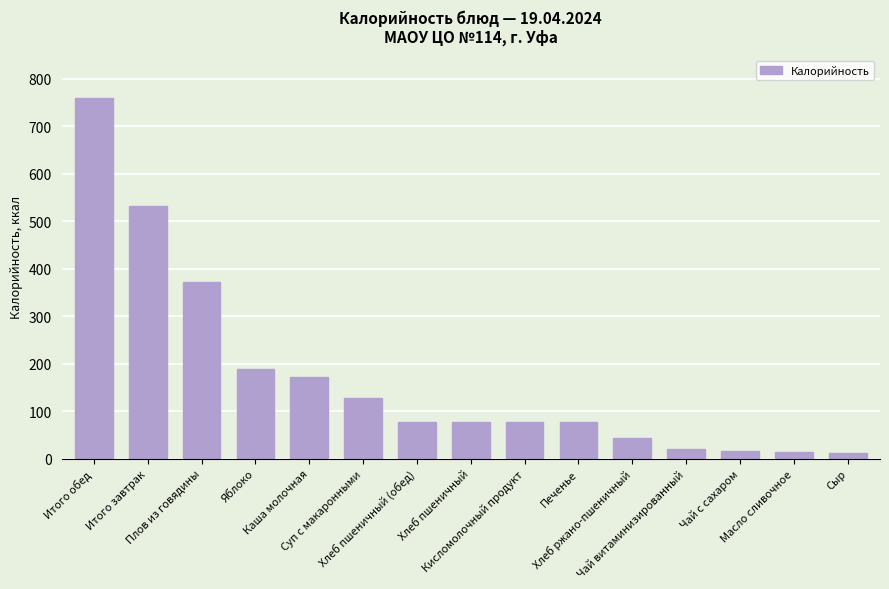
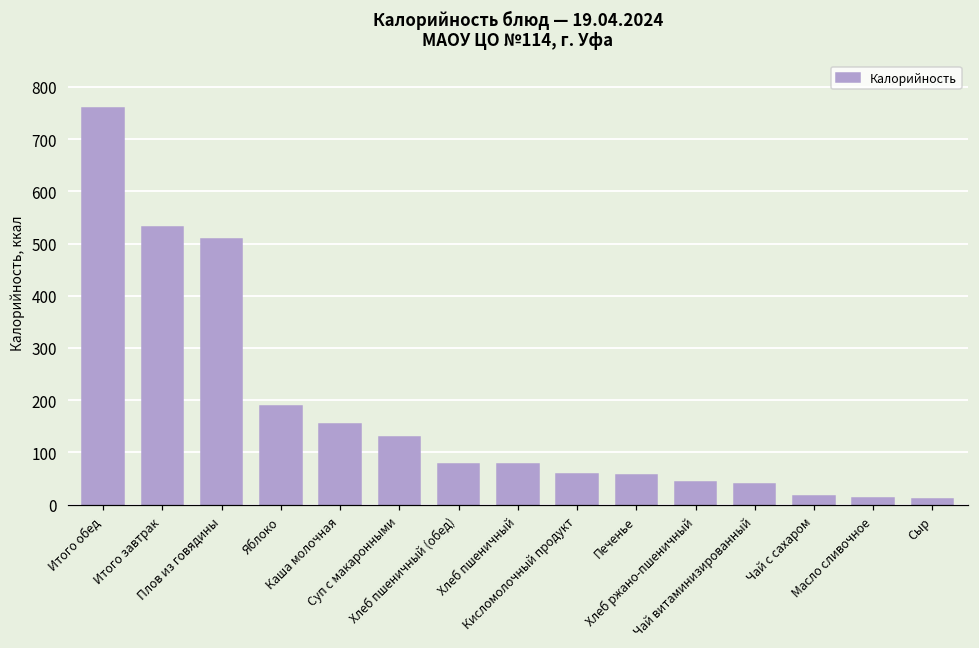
  {
    "Итого обед": 760,
    "Итого завтрак": 530,
-   "Плов из говядины": 370,
+   "Плов из говядины": 510,
    "Яблоко": 190,
-   "Каша молочная": 170,
+   "Каша молочная": 150,
    "Суп с макаронными": 130,
    "Хлеб пшеничный (обед)": 80,
    "Хлеб пшеничный": 80,
-   "Кисломолочный продукт": 80,
-   "Печенье": 80,
+   "Кисломолочный продукт": 60,
+   "Печенье": 60,
    "Хлеб ржано-пшеничный": 40,
-   "Чай витаминизированный": 20,
+   "Чай витаминизированный": 40,
    "Чай с сахаром": 20,
    "Масло сливочное": 10,
    "Сыр": 10
  }
